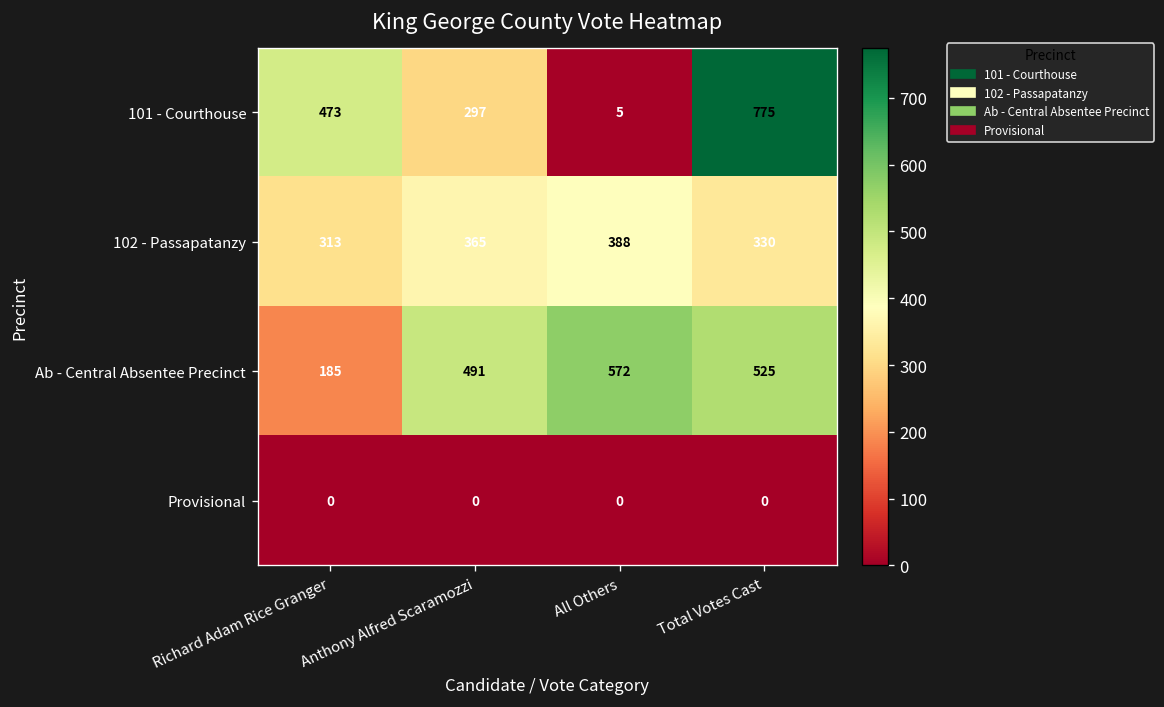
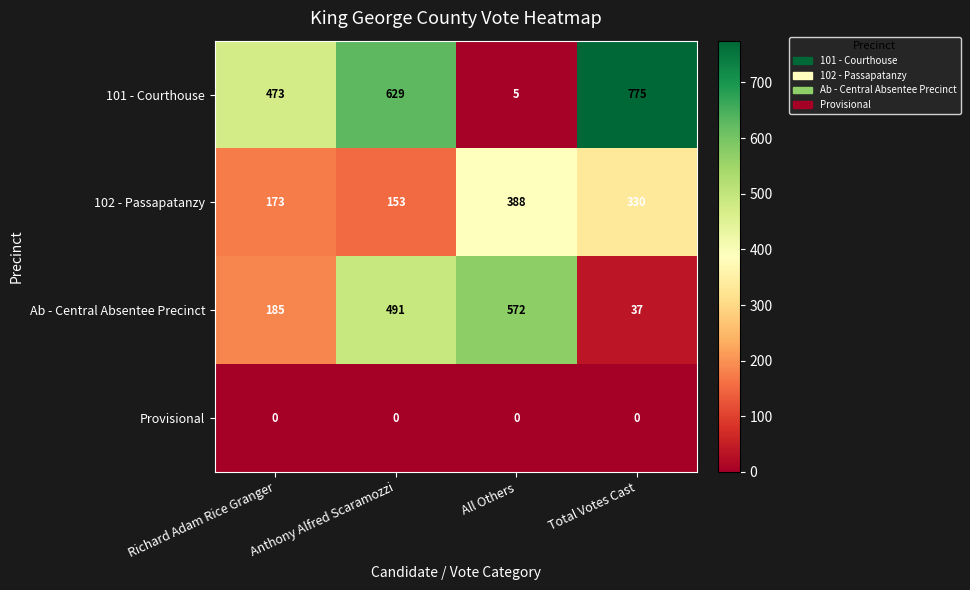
  {
    "101 - Courthouse": {
      "Richard Adam Rice Granger": 473,
-     "Anthony Alfred Scaramozzi": 297,
+     "Anthony Alfred Scaramozzi": 629,
      "All Others": 5,
      "Total Votes Cast": 775
    },
    "102 - Passapatanzy": {
-     "Richard Adam Rice Granger": 313,
-     "Anthony Alfred Scaramozzi": 365,
+     "Richard Adam Rice Granger": 173,
+     "Anthony Alfred Scaramozzi": 153,
      "All Others": 388,
      "Total Votes Cast": 330
    },
    "Ab - Central Absentee Precinct": {
      "Richard Adam Rice Granger": 185,
      "Anthony Alfred Scaramozzi": 491,
      "All Others": 572,
-     "Total Votes Cast": 525
+     "Total Votes Cast": 37
    },
    "Provisional": {
      "Richard Adam Rice Granger": 0,
      "Anthony Alfred Scaramozzi": 0,
      "All Others": 0,
      "Total Votes Cast": 0
    }
  }
